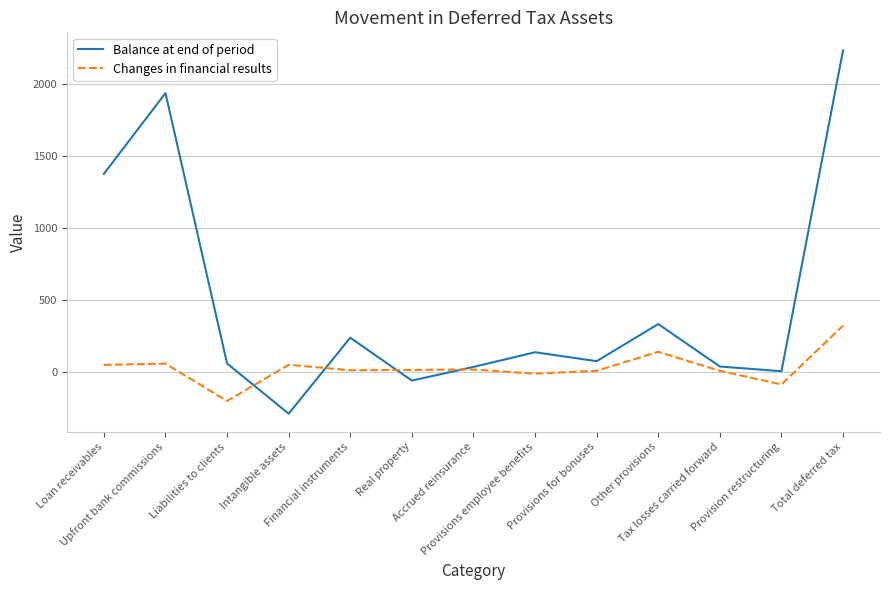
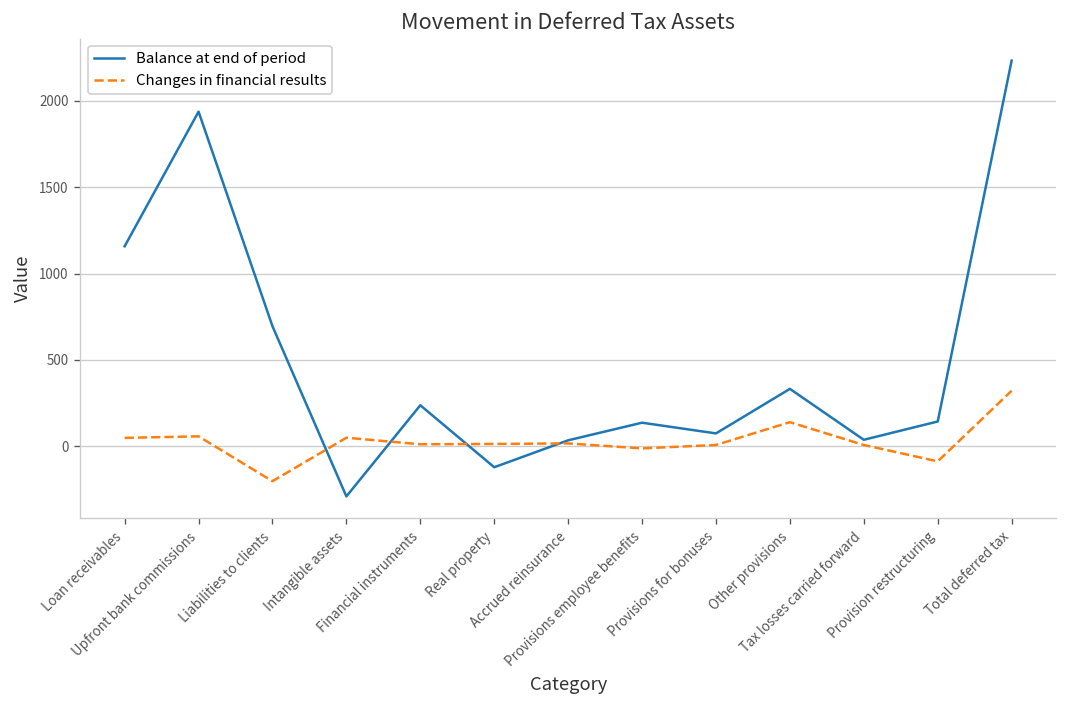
  {
    "Balance at end of period": {
-     "Loan receivables": 1380,
+     "Loan receivables": 1160,
      "Upfront bank commissions": 1940,
-     "Liabilities to clients": 60,
+     "Liabilities to clients": 700,
      "Intangible assets": -290,
      "Financial instruments": 240,
-     "Real property": -60,
+     "Real property": -120,
      "Accrued reinsurance": 30,
      "Provisions employee benefits": 140,
      "Provisions for bonuses": 70,
      "Other provisions": 330,
      "Tax losses carried forward": 40,
-     "Provision restructuring": 0,
+     "Provision restructuring": 140,
      "Total deferred tax": 2230
    },
    "Changes in financial results": {
      "Loan receivables": 50,
      "Upfront bank commissions": 60,
      "Liabilities to clients": -200,
      "Intangible assets": 50,
      "Financial instruments": 10,
      "Real property": 10,
      "Accrued reinsurance": 20,
      "Provisions employee benefits": -10,
      "Provisions for bonuses": 10,
      "Other provisions": 140,
      "Tax losses carried forward": 10,
      "Provision restructuring": -90,
      "Total deferred tax": 320
    }
  }
